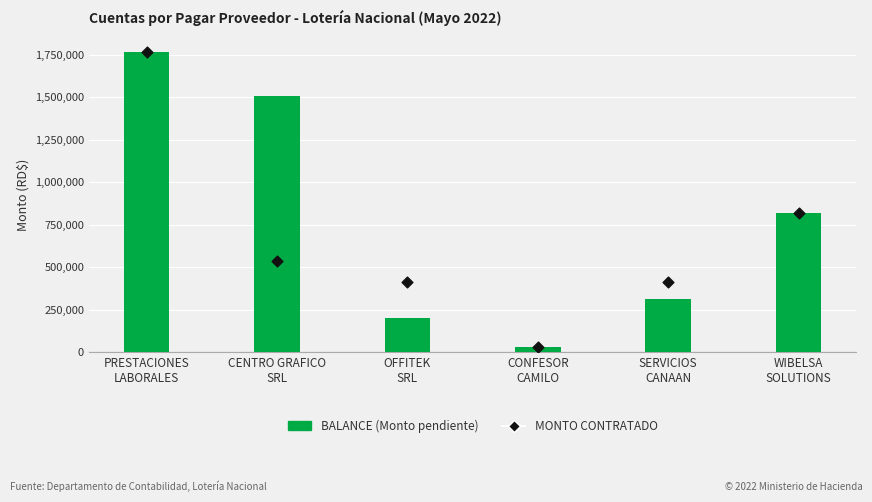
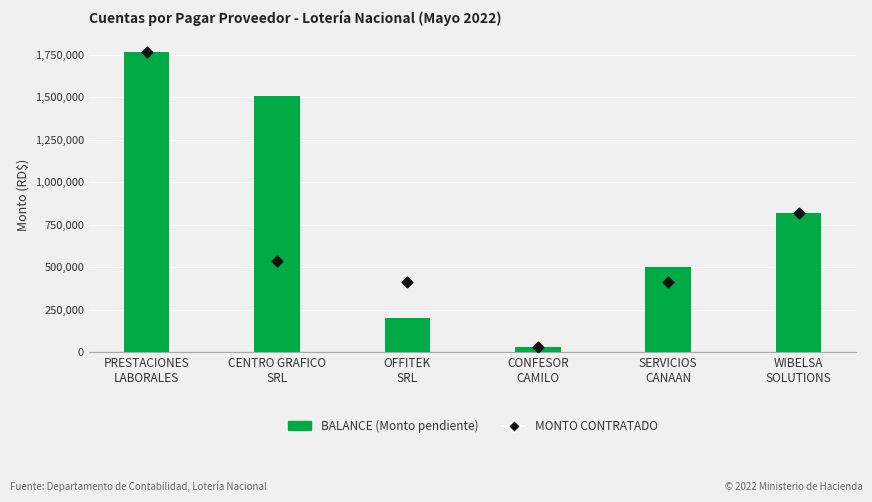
  {
    "BALANCE (Monto pendiente)": {
      "PRESTACIONES LABORALES": "1,770,000",
      "CENTRO GRAFICO SRL": "1,510,000",
      "OFFITEK SRL": "200,000",
      "CONFESOR CAMILO": "30,000",
-     "SERVICIOS CANAAN": "310,000",
+     "SERVICIOS CANAAN": "500,000",
      "WIBELSA SOLUTIONS": "820,000"
    }
  }
